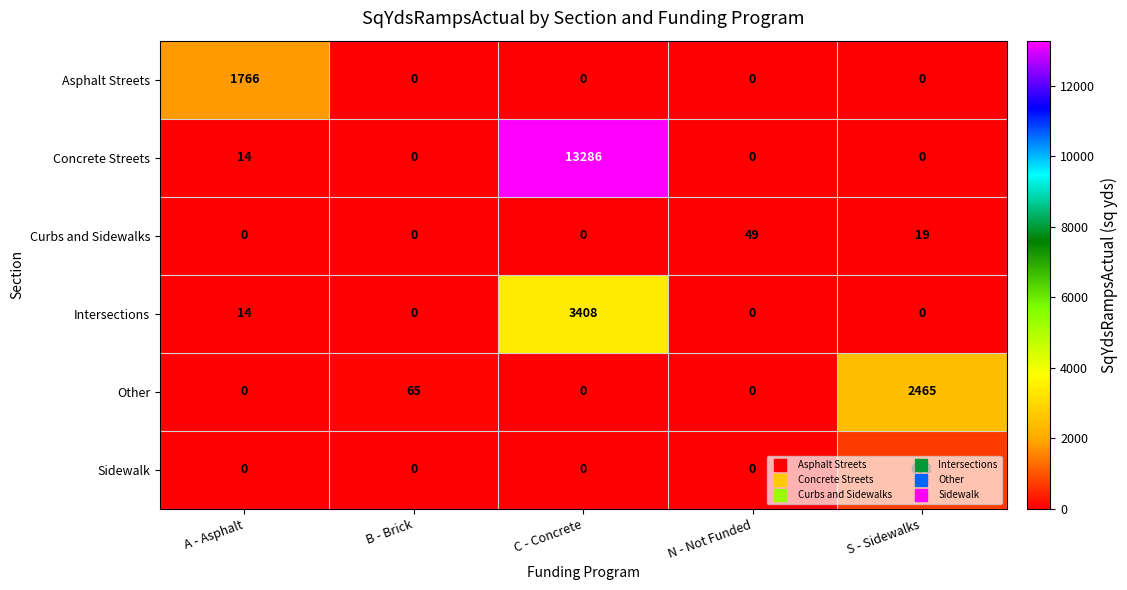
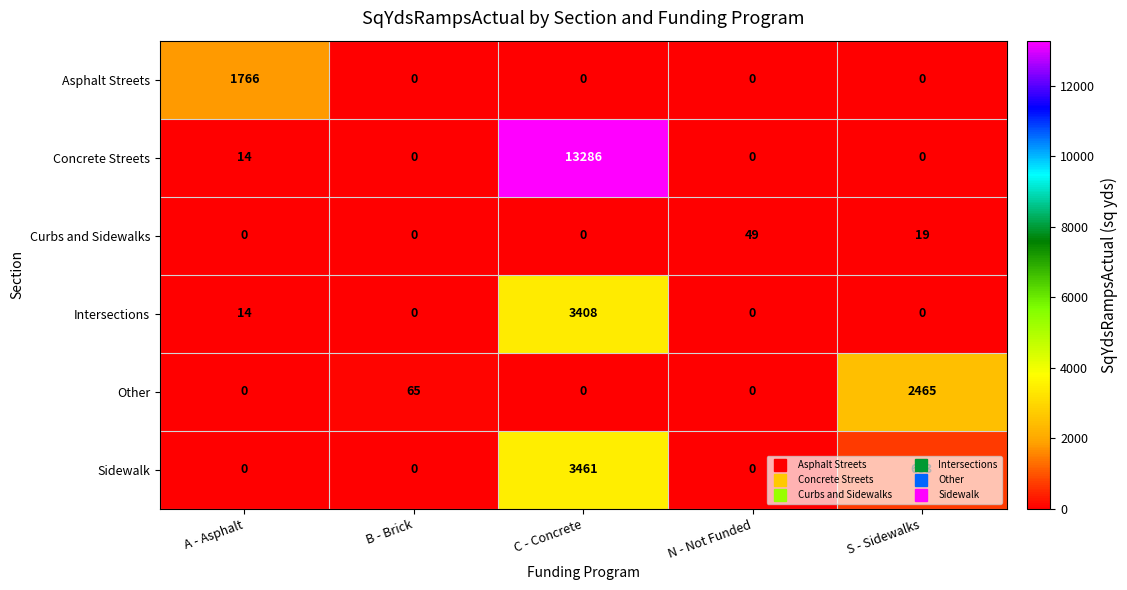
  {
    "Asphalt Streets": {
      "A - Asphalt": 1766,
      "B - Brick": 0,
      "C - Concrete": 0,
      "N - Not Funded": 0,
      "S - Sidewalks": 0
    },
    "Concrete Streets": {
      "A - Asphalt": 14,
      "B - Brick": 0,
      "C - Concrete": 13286,
      "N - Not Funded": 0,
      "S - Sidewalks": 0
    },
    "Curbs and Sidewalks": {
      "A - Asphalt": 0,
      "B - Brick": 0,
      "C - Concrete": 0,
      "N - Not Funded": 49,
      "S - Sidewalks": 19
    },
    "Intersections": {
      "A - Asphalt": 14,
      "B - Brick": 0,
      "C - Concrete": 3408,
      "N - Not Funded": 0,
      "S - Sidewalks": 0
    },
    "Other": {
      "A - Asphalt": 0,
      "B - Brick": 65,
      "C - Concrete": 0,
      "N - Not Funded": 0,
      "S - Sidewalks": 2465
    },
    "Sidewalk": {
      "A - Asphalt": 0,
      "B - Brick": 0,
-     "C - Concrete": 0,
+     "C - Concrete": 3461,
      "N - Not Funded": 0
    }
  }
